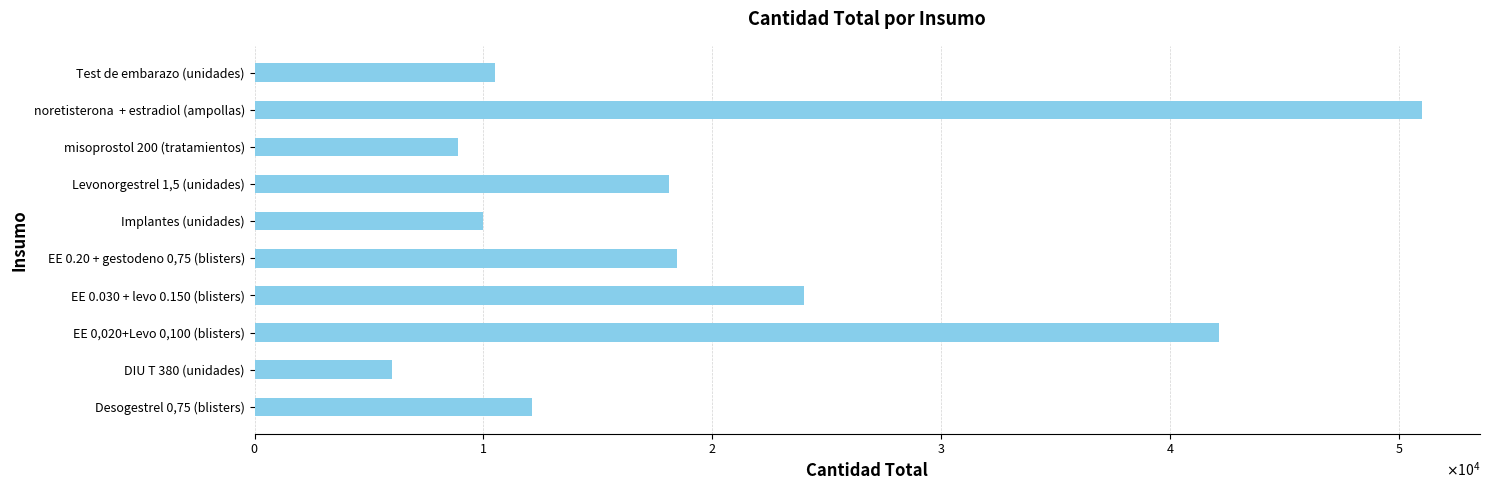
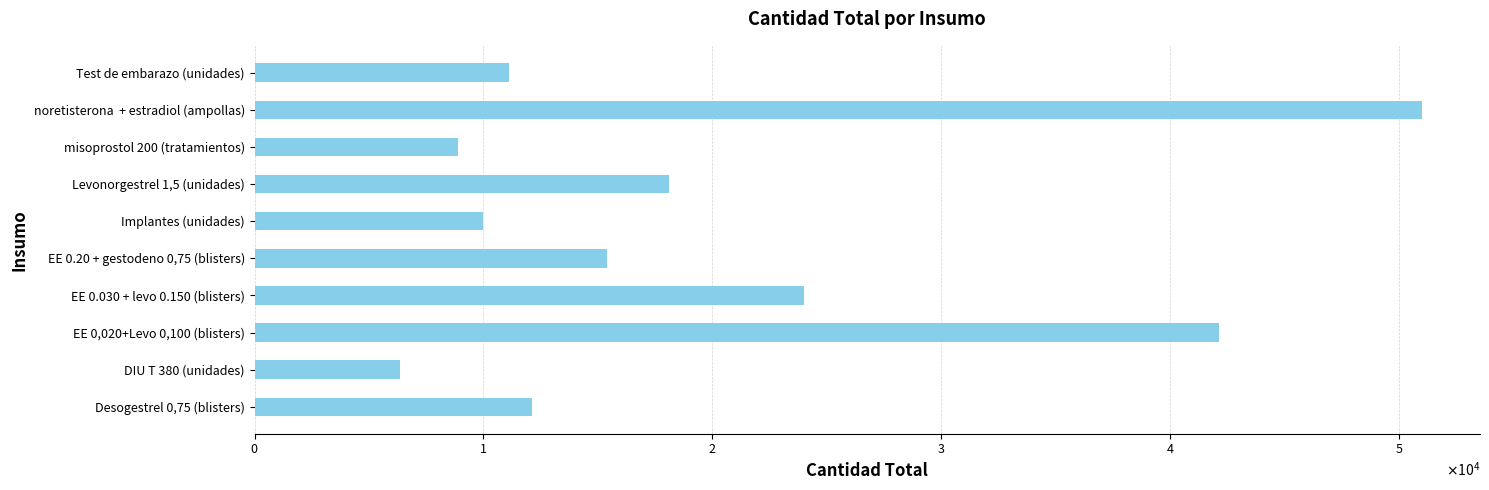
  {
-   "Test de embarazo (unidades)": 10500,
+   "Test de embarazo (unidades)": 11100,
    "noretisterona + estradiol (ampollas)": 51000,
    "misoprostol 200 (tratamientos)": 8900,
    "Levonorgestrel 1,5 (unidades)": 18100,
    "Implantes (unidades)": 10000,
-   "EE 0.20 + gestodeno 0,75 (blisters)": 18500,
+   "EE 0.20 + gestodeno 0,75 (blisters)": 15400,
    "EE 0.030 + levo 0.150 (blisters)": 24000,
    "EE 0,020+Levo 0,100 (blisters)": 42200,
-   "DIU T 380 (unidades)": 6000,
+   "DIU T 380 (unidades)": 6400,
    "Desogestrel 0,75 (blisters)": 12100
  }
